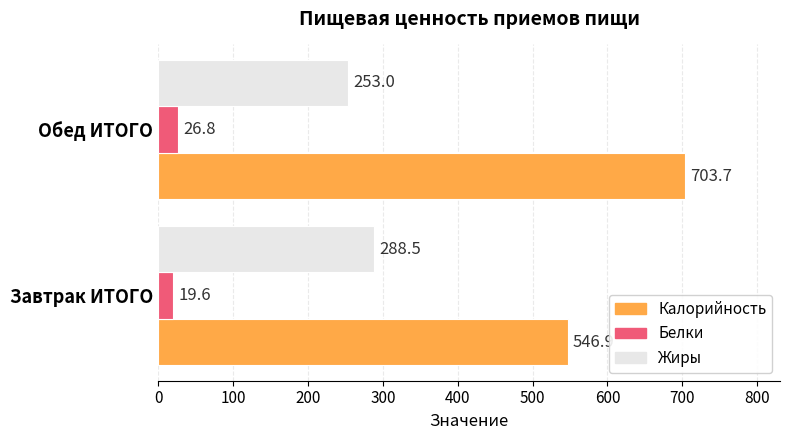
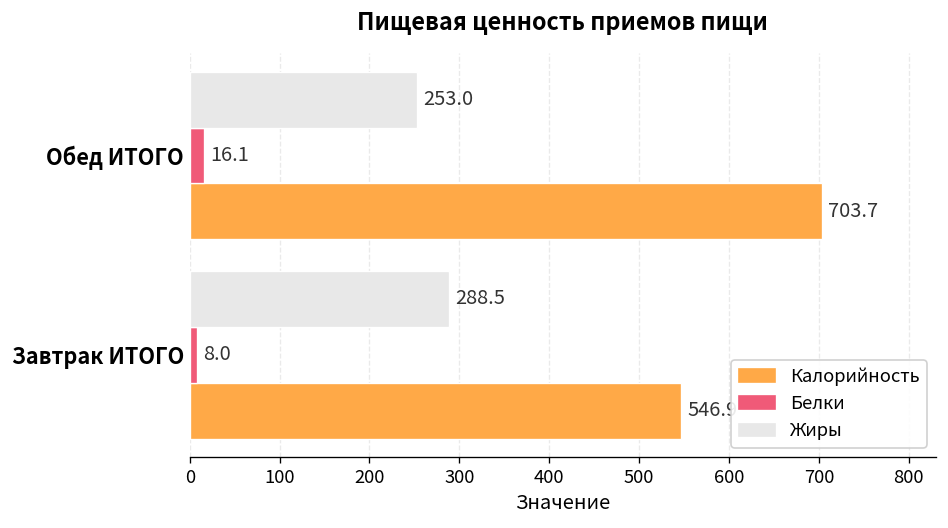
  {
    "Калорийность": {
      "Обед ИТОГО": 703.7
    },
    "Белки": {
-     "Обед ИТОГО": 26.8,
-     "Завтрак ИТОГО": 19.6
+     "Обед ИТОГО": 16.1,
+     "Завтрак ИТОГО": 8.0
    },
    "Жиры": {
      "Обед ИТОГО": 253.0,
      "Завтрак ИТОГО": 288.5
    }
  }
